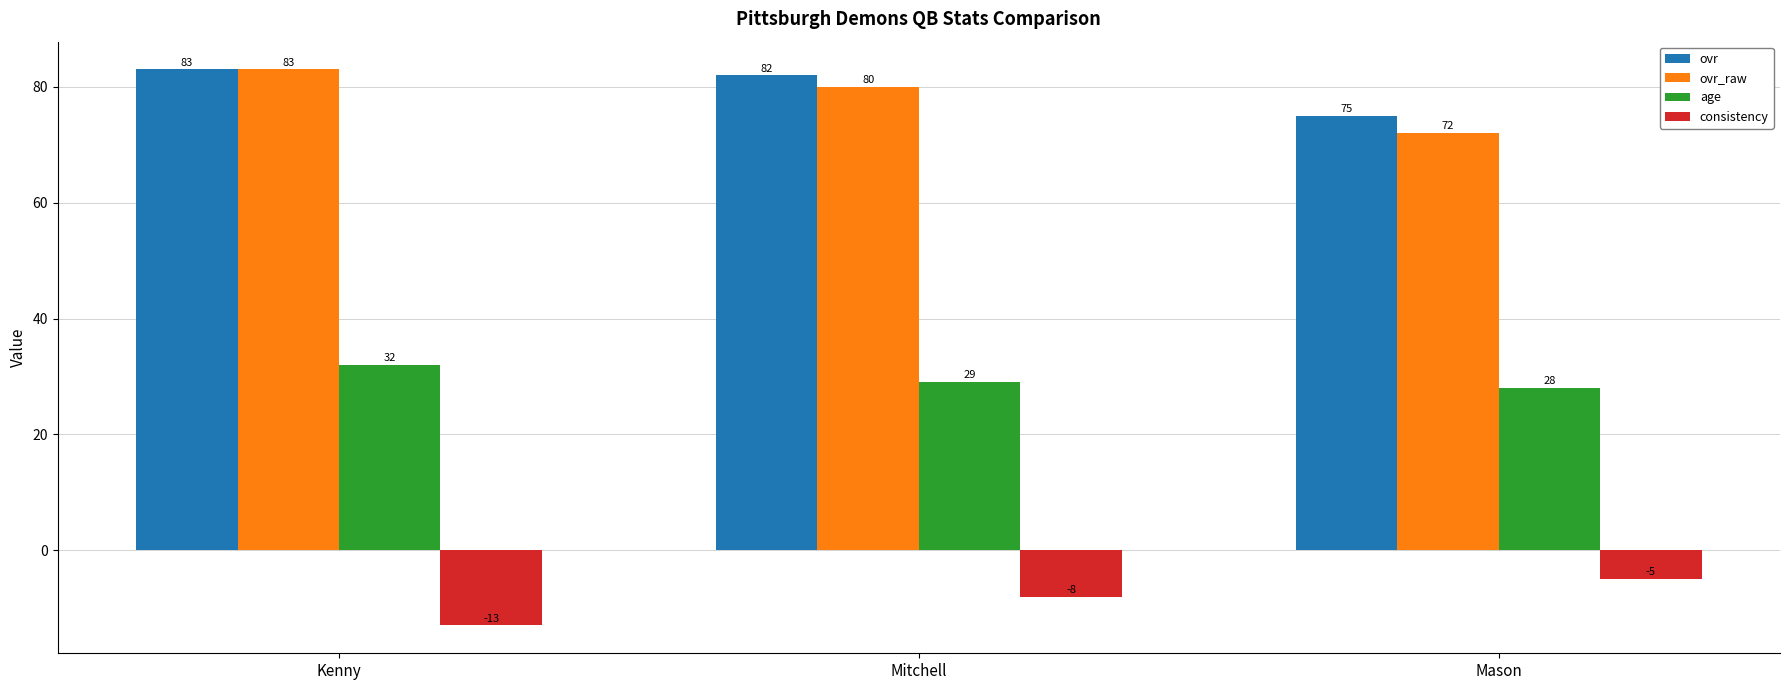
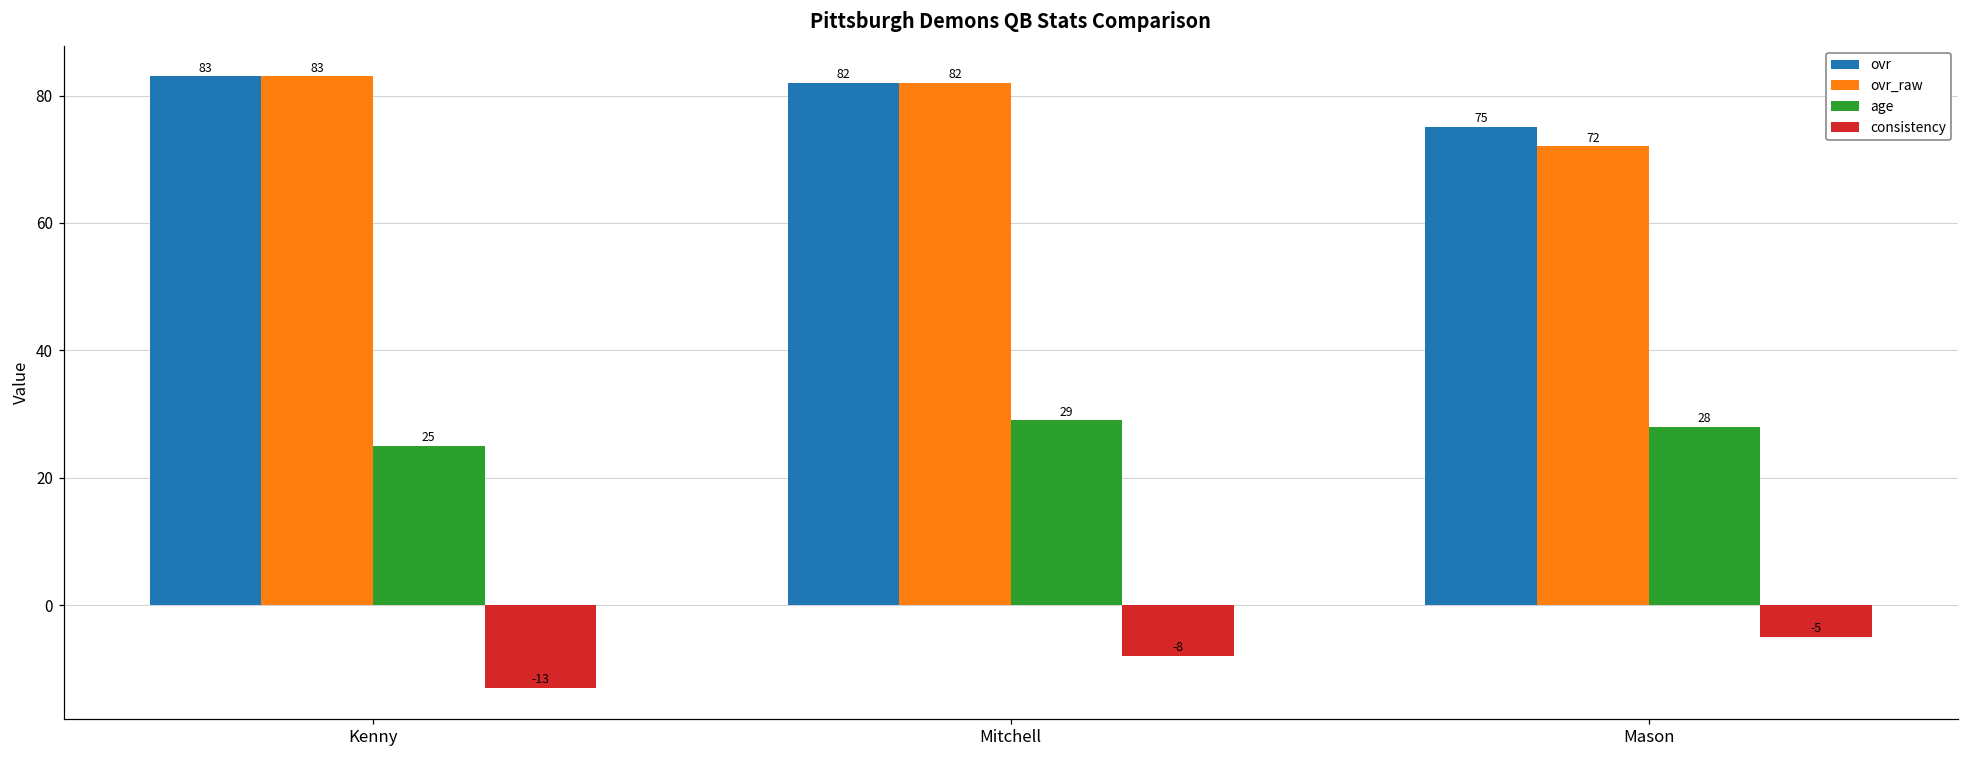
  {
    "ovr": {
      "Kenny": 83,
      "Mitchell": 82,
      "Mason": 75
    },
    "ovr_raw": {
      "Kenny": 83,
-     "Mitchell": 80,
+     "Mitchell": 82,
      "Mason": 72
    },
    "age": {
-     "Kenny": 32,
+     "Kenny": 25,
      "Mitchell": 29,
      "Mason": 28
    },
    "consistency": {
      "Kenny": -13,
      "Mitchell": -8,
      "Mason": -5
    }
  }
